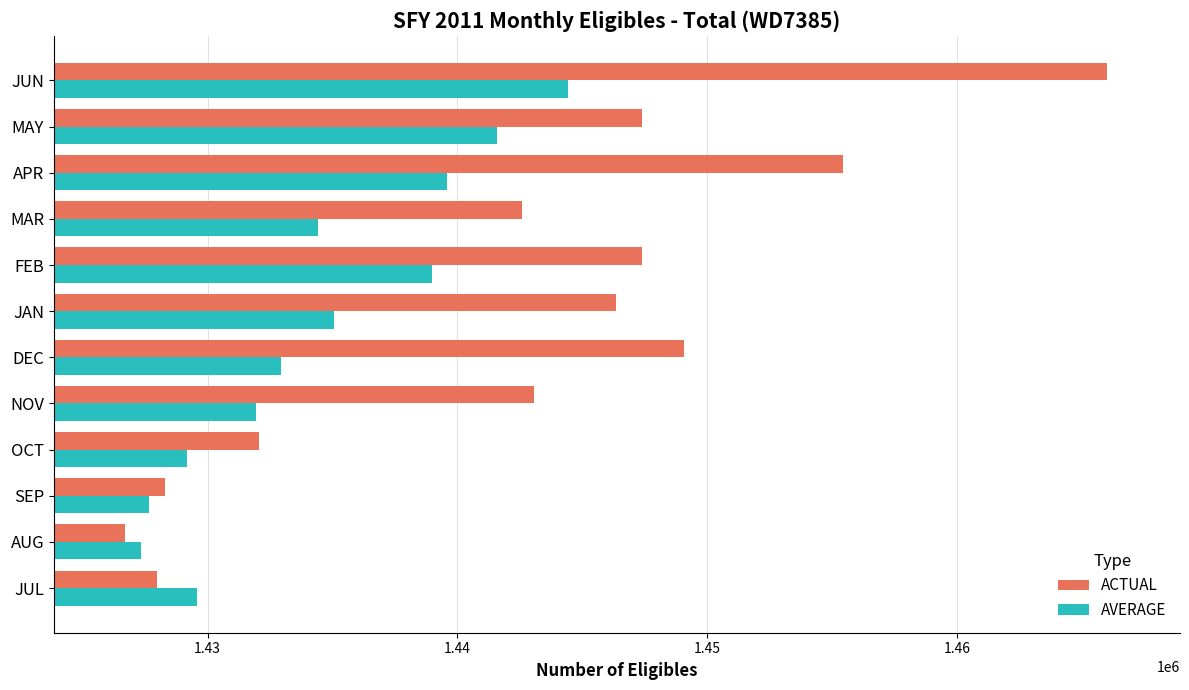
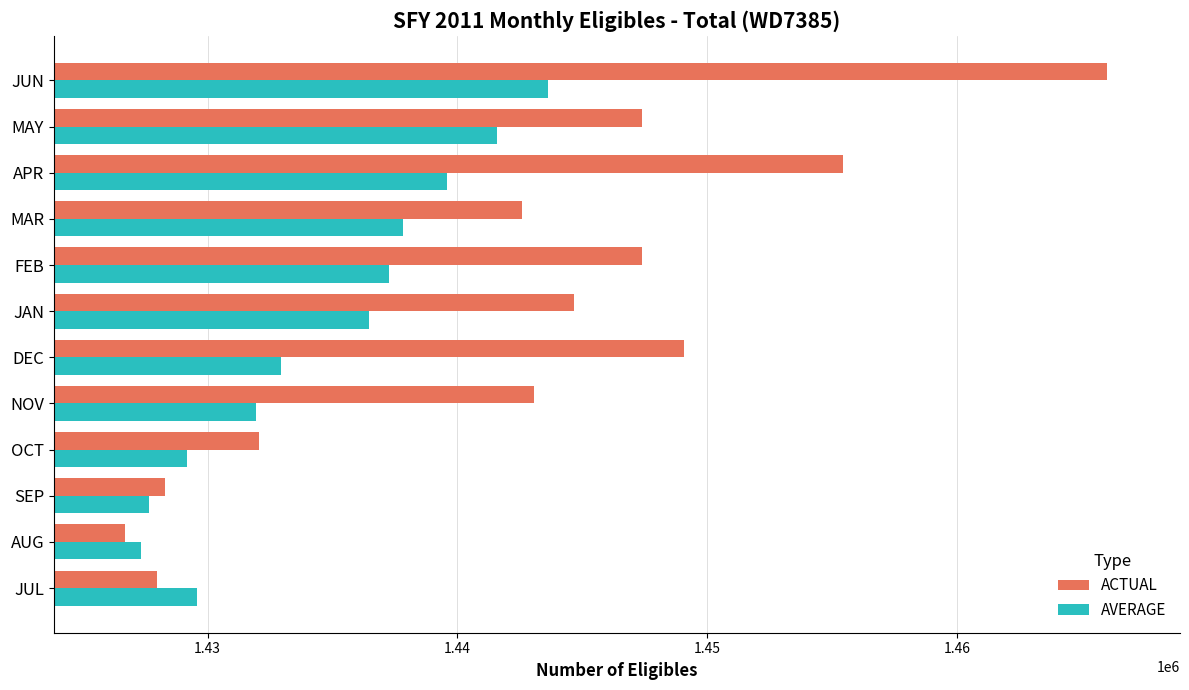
  {
    "ACTUAL": {
      "JUN": 1466000,
      "MAY": 1447400,
      "APR": 1455400,
      "MAR": 1442600,
      "FEB": 1447400,
-     "JAN": 1446400,
+     "JAN": 1444700,
      "DEC": 1449100,
      "NOV": 1443100,
      "OCT": 1432000,
      "SEP": 1428300,
      "AUG": 1426700,
      "JUL": 1428000
    },
    "AVERAGE": {
-     "JUN": 1444400,
+     "JUN": 1443600,
      "MAY": 1441600,
      "APR": 1439600,
-     "MAR": 1434400,
-     "FEB": 1439000,
-     "JAN": 1435000,
+     "MAR": 1437800,
+     "FEB": 1437200,
+     "JAN": 1436500,
      "DEC": 1433000,
      "NOV": 1432000,
      "OCT": 1429200,
      "SEP": 1427700,
      "AUG": 1427300,
      "JUL": 1429600
    }
  }
